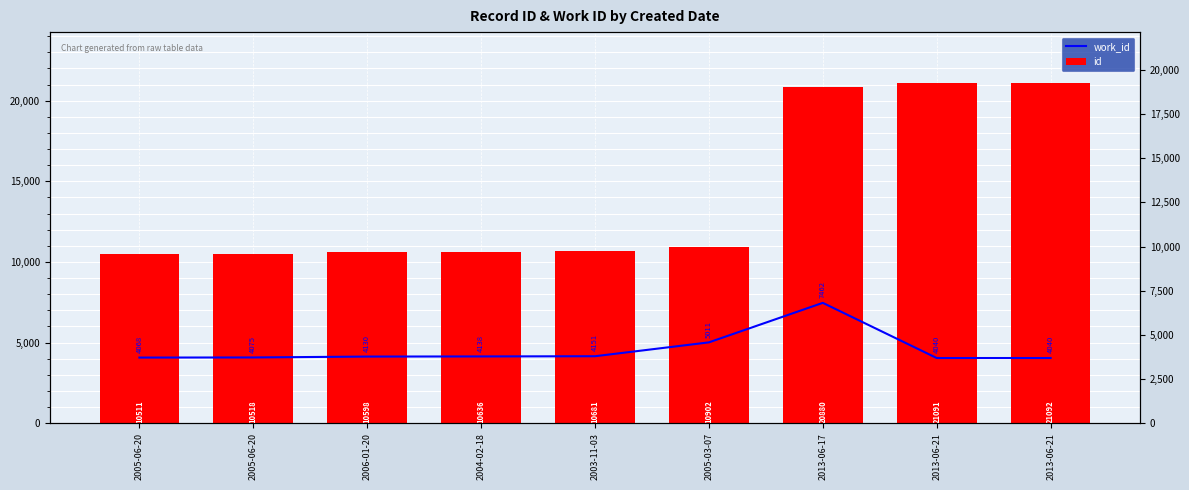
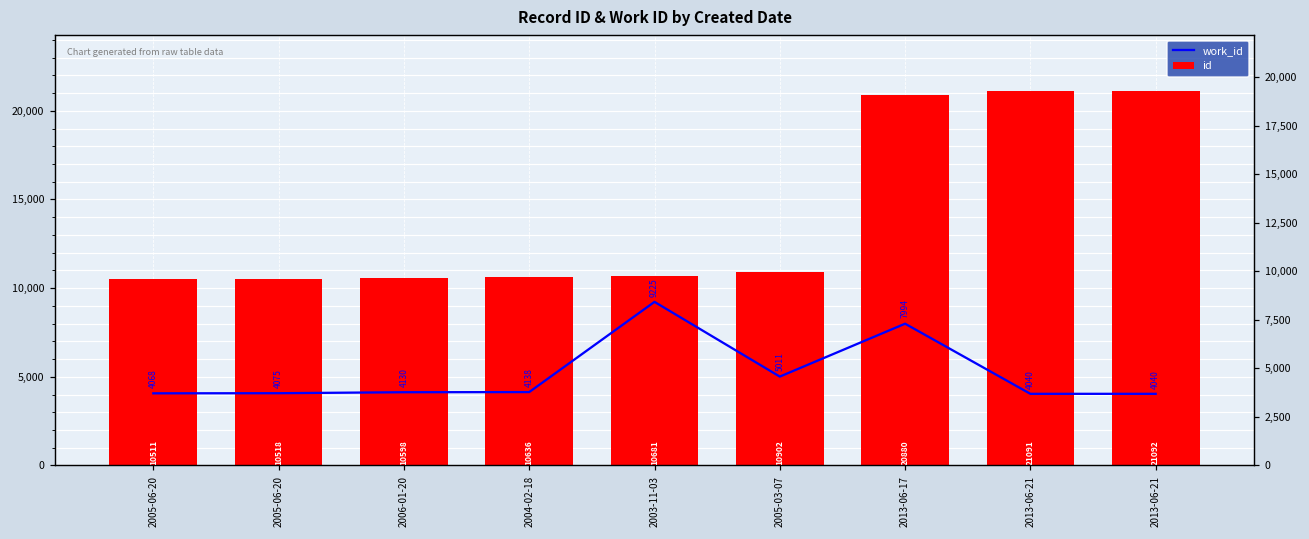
  {
    "work_id": {
      "2006-01-20": 4130,
      "2004-02-18": 4138,
-     "2003-11-03": 4151,
+     "2003-11-03": 9225,
      "2005-03-07": 5011,
-     "2013-06-17": 7462
+     "2013-06-17": 7994
    },
    "id": {
      "2006-01-20": 10598,
      "2004-02-18": 10636,
      "2003-11-03": 10681,
      "2005-03-07": 10902,
      "2013-06-17": 20880
    }
  }
